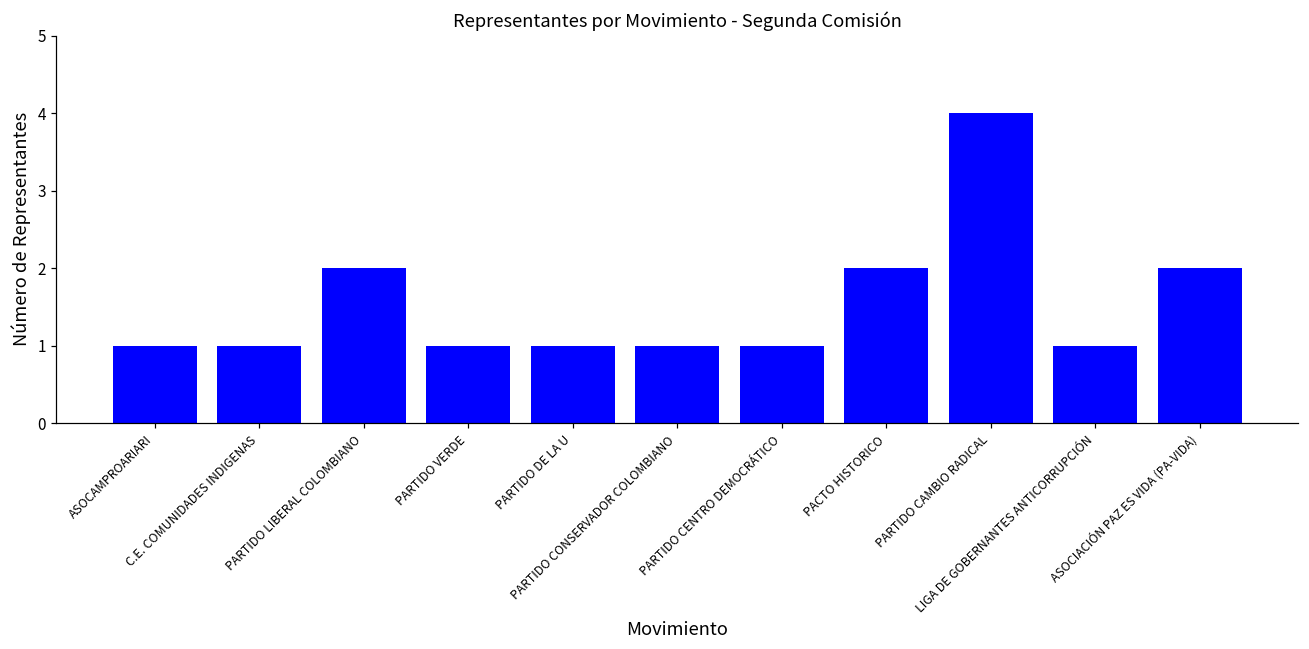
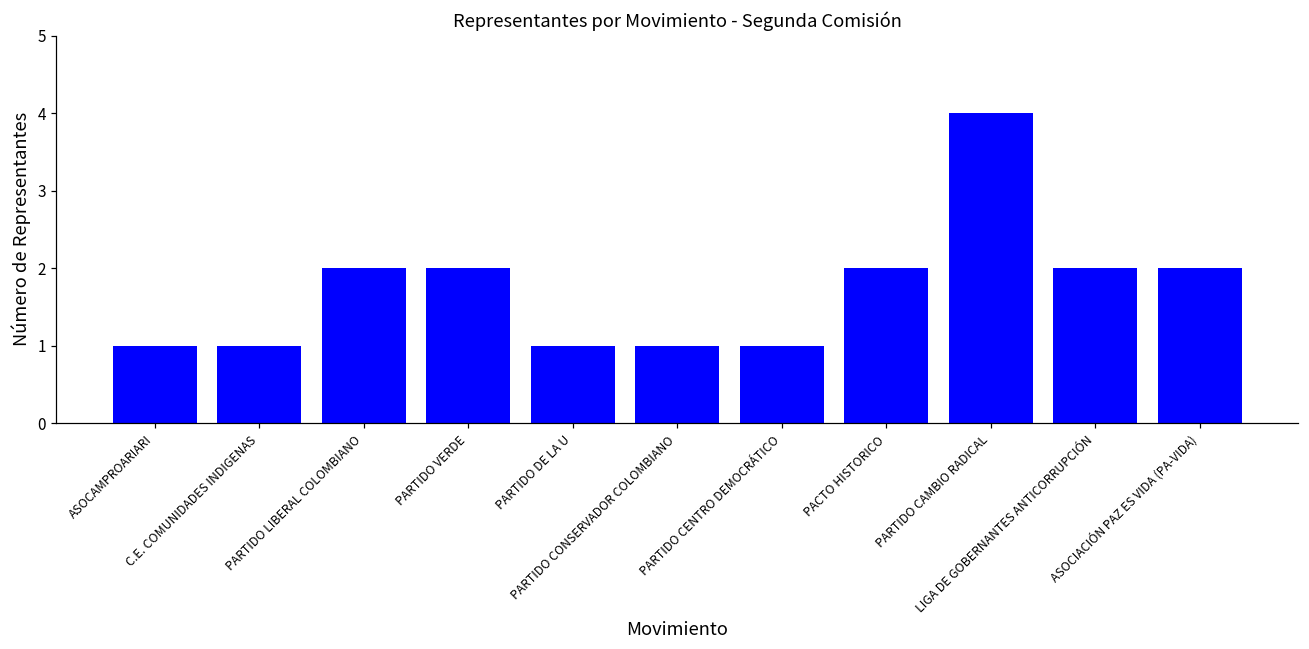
  {
    "ASOCAMPROARIARI": 1,
    "C.E. COMUNIDADES INDIGENAS": 1,
    "PARTIDO LIBERAL COLOMBIANO": 2,
-   "PARTIDO VERDE": 1,
+   "PARTIDO VERDE": 2,
    "PARTIDO DE LA U": 1,
    "PARTIDO CONSERVADOR COLOMBIANO": 1,
    "PARTIDO CENTRO DEMOCRÁTICO": 1,
    "PACTO HISTORICO": 2,
    "PARTIDO CAMBIO RADICAL": 4,
-   "LIGA DE GOBERNANTES ANTICORRUPCIÓN": 1,
+   "LIGA DE GOBERNANTES ANTICORRUPCIÓN": 2,
    "ASOCIACIÓN PAZ ES VIDA (PA-VIDA)": 2
  }
